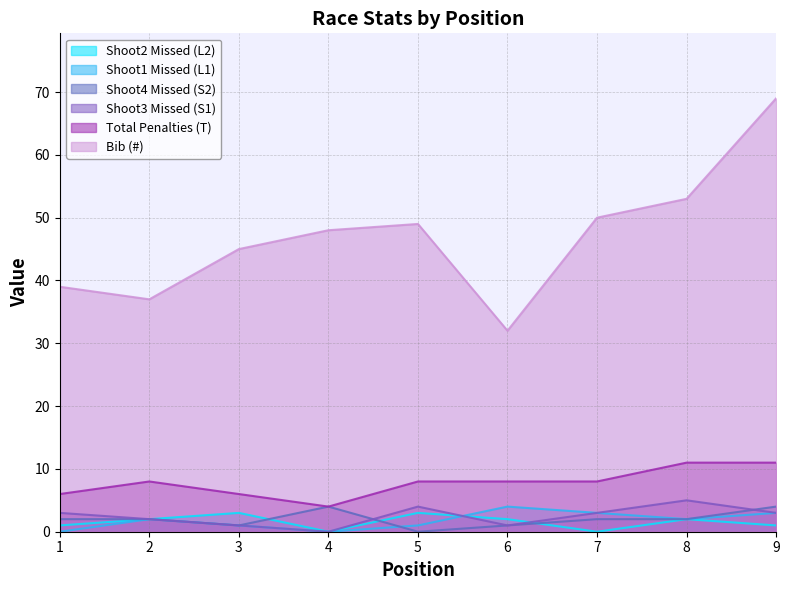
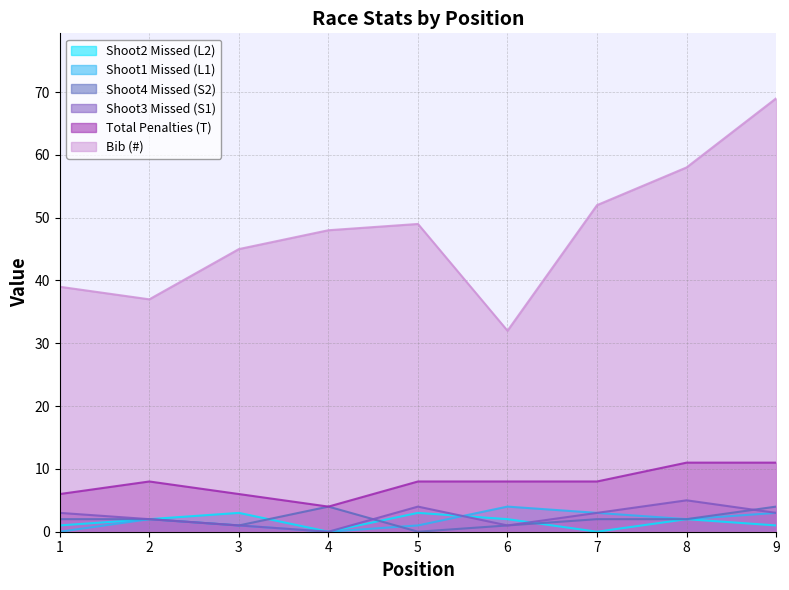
  {
    "Bib (#)": {
      "1": 39,
      "2": 37,
      "3": 45,
      "4": 48,
      "5": 49,
      "6": 32,
-     "7": 50,
-     "8": 53,
+     "7": 52,
+     "8": 58,
      "9": 69
    }
  }
